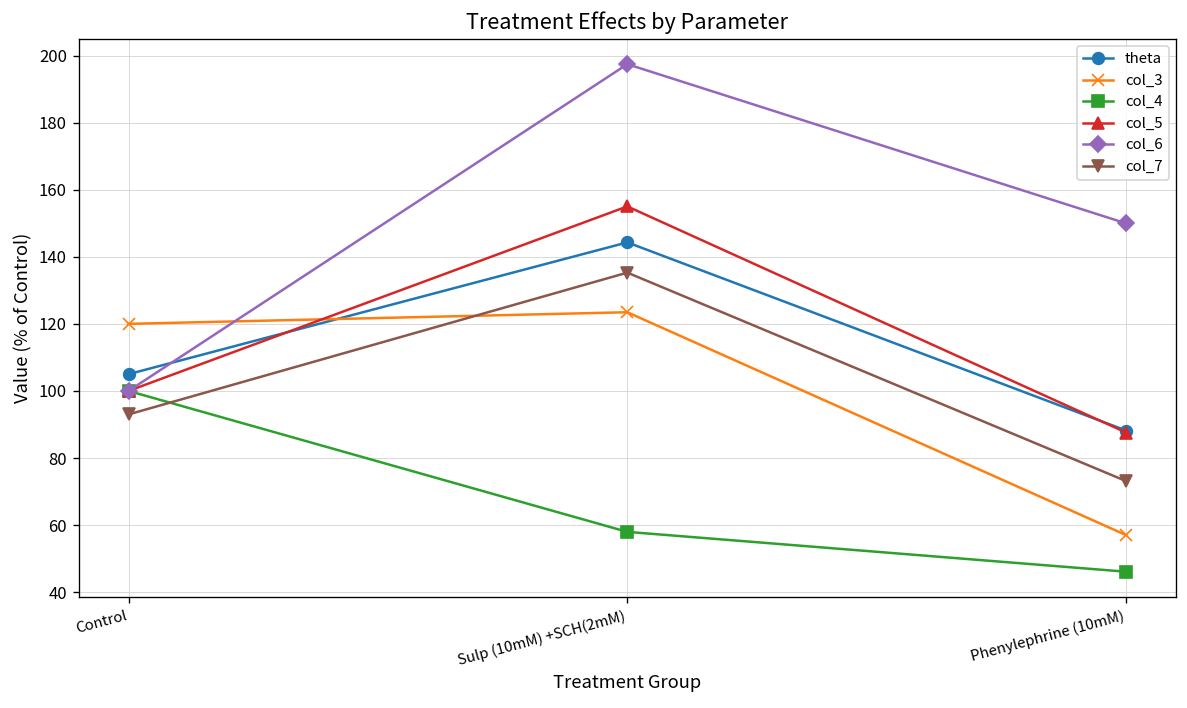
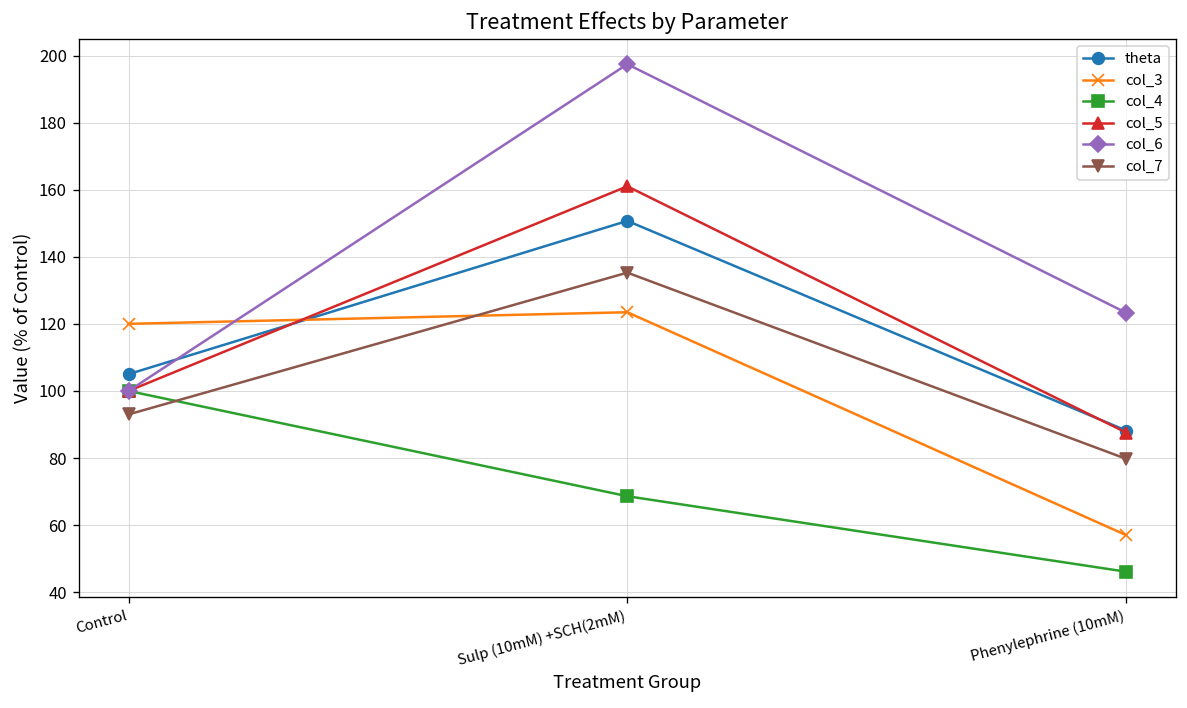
  {
    "theta": {
      "Control": 105,
-     "Sulp (10mM) +SCH(2mM)": 144
+     "Sulp (10mM) +SCH(2mM)": 151
    },
    "col_3": {
      "Control": 120,
      "Sulp (10mM) +SCH(2mM)": 123,
      "Phenylephrine (10mM)": 57
    },
    "col_4": {
-     "Sulp (10mM) +SCH(2mM)": 58,
+     "Sulp (10mM) +SCH(2mM)": 69,
      "Phenylephrine (10mM)": 46
    },
    "col_5": {
-     "Sulp (10mM) +SCH(2mM)": 155
+     "Sulp (10mM) +SCH(2mM)": 161
    },
    "col_6": {
      "Sulp (10mM) +SCH(2mM)": 197,
-     "Phenylephrine (10mM)": 150
+     "Phenylephrine (10mM)": 123
    },
    "col_7": {
      "Control": 93,
      "Sulp (10mM) +SCH(2mM)": 135,
-     "Phenylephrine (10mM)": 73
+     "Phenylephrine (10mM)": 80
    }
  }
